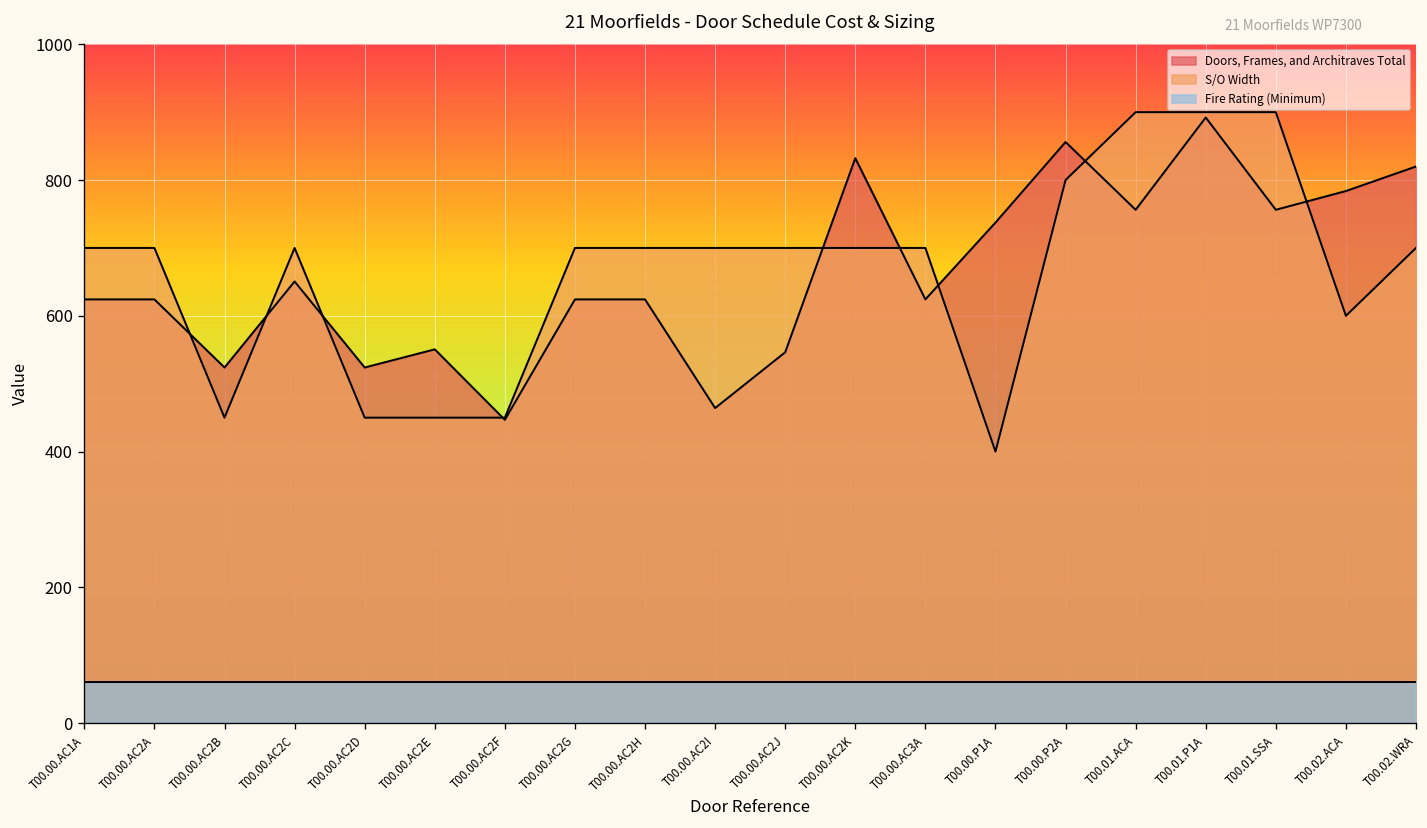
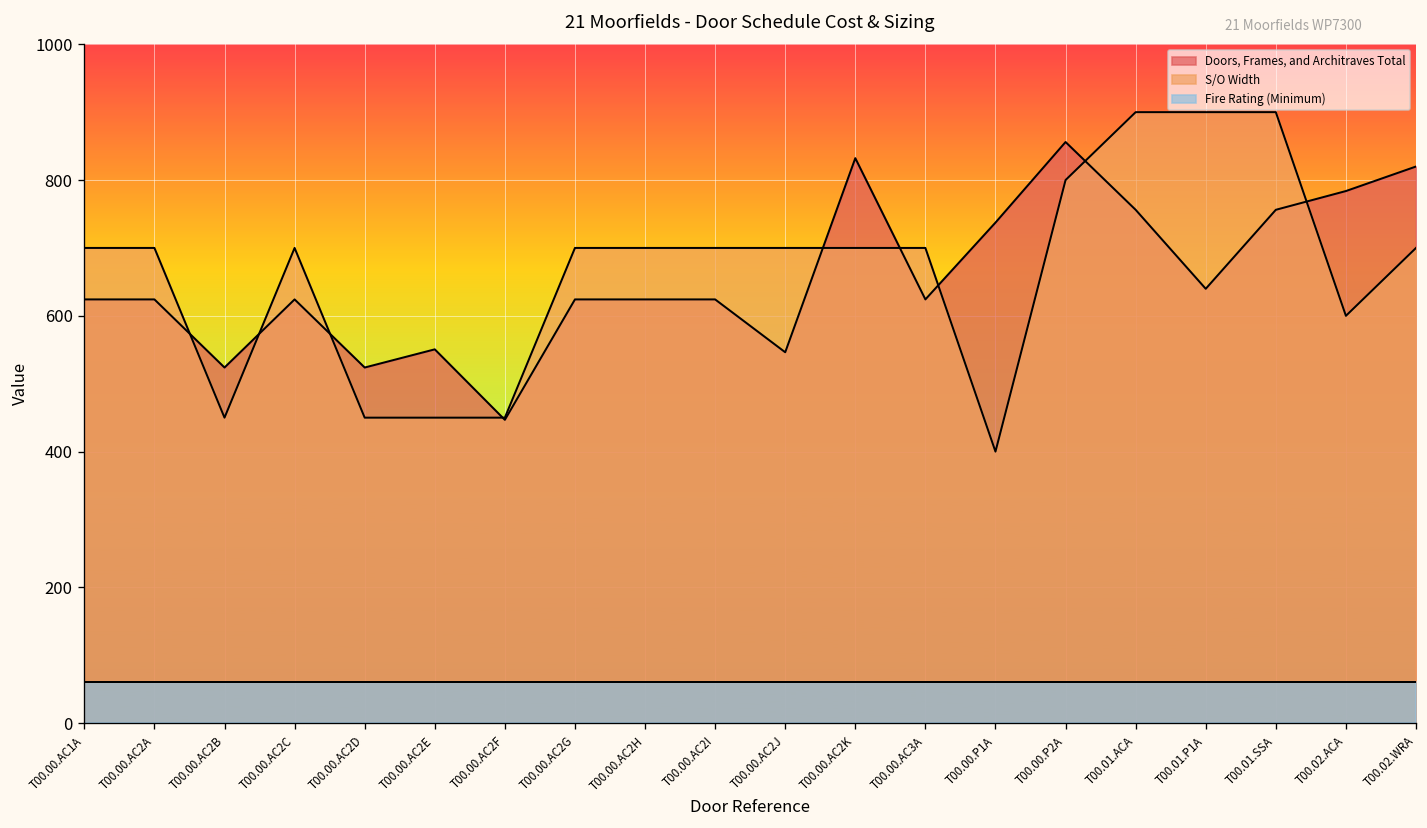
  {
    "Doors, Frames, and Architraves Total": {
      "T00.00.AC1A": 620,
      "T00.00.AC2A": 620,
      "T00.00.AC2B": 520,
-     "T00.00.AC2C": 650,
+     "T00.00.AC2C": 620,
      "T00.00.AC2D": 520,
      "T00.00.AC2E": 550,
      "T00.00.AC2G": 620,
      "T00.00.AC2H": 620,
-     "T00.00.AC2I": 460,
+     "T00.00.AC2I": 620,
      "T00.00.AC2J": 550,
      "T00.00.AC2K": 830,
      "T00.00.AC3A": 620,
      "T00.00.P1A": 740,
      "T00.00.P2A": 860,
      "T00.01.ACA": 760,
-     "T00.01.P1A": 890,
+     "T00.01.P1A": 640,
      "T00.01.SSA": 760,
      "T00.02.ACA": 780,
      "T00.02.WRA": 820
    },
    "S/O Width": {
      "T00.00.AC1A": 700,
      "T00.00.AC2A": 700,
      "T00.00.AC2B": 450,
      "T00.00.AC2C": 700,
      "T00.00.AC2D": 450,
      "T00.00.AC2E": 450,
      "T00.00.AC2G": 700,
      "T00.00.AC2H": 700,
      "T00.00.AC2I": 700,
      "T00.00.AC2J": 700,
      "T00.00.AC2K": 700,
      "T00.00.AC3A": 700,
      "T00.00.P1A": 400,
      "T00.00.P2A": 800,
      "T00.01.ACA": 900,
      "T00.01.P1A": 900,
      "T00.01.SSA": 900,
      "T00.02.ACA": 600,
      "T00.02.WRA": 700
    },
    "Fire Rating (Minimum)": {
      "T00.00.AC1A": 60,
      "T00.00.AC2A": 60,
      "T00.00.AC2B": 60,
      "T00.00.AC2C": 60,
      "T00.00.AC2D": 60,
      "T00.00.AC2E": 60,
      "T00.00.AC2F": 60,
      "T00.00.AC2G": 60,
      "T00.00.AC2H": 60,
      "T00.00.AC2I": 60,
      "T00.00.AC2J": 60,
      "T00.00.AC2K": 60,
      "T00.00.AC3A": 60,
      "T00.00.P1A": 60,
      "T00.00.P2A": 60,
      "T00.01.ACA": 60,
      "T00.01.P1A": 60,
      "T00.01.SSA": 60,
      "T00.02.ACA": 60,
      "T00.02.WRA": 60
    }
  }
